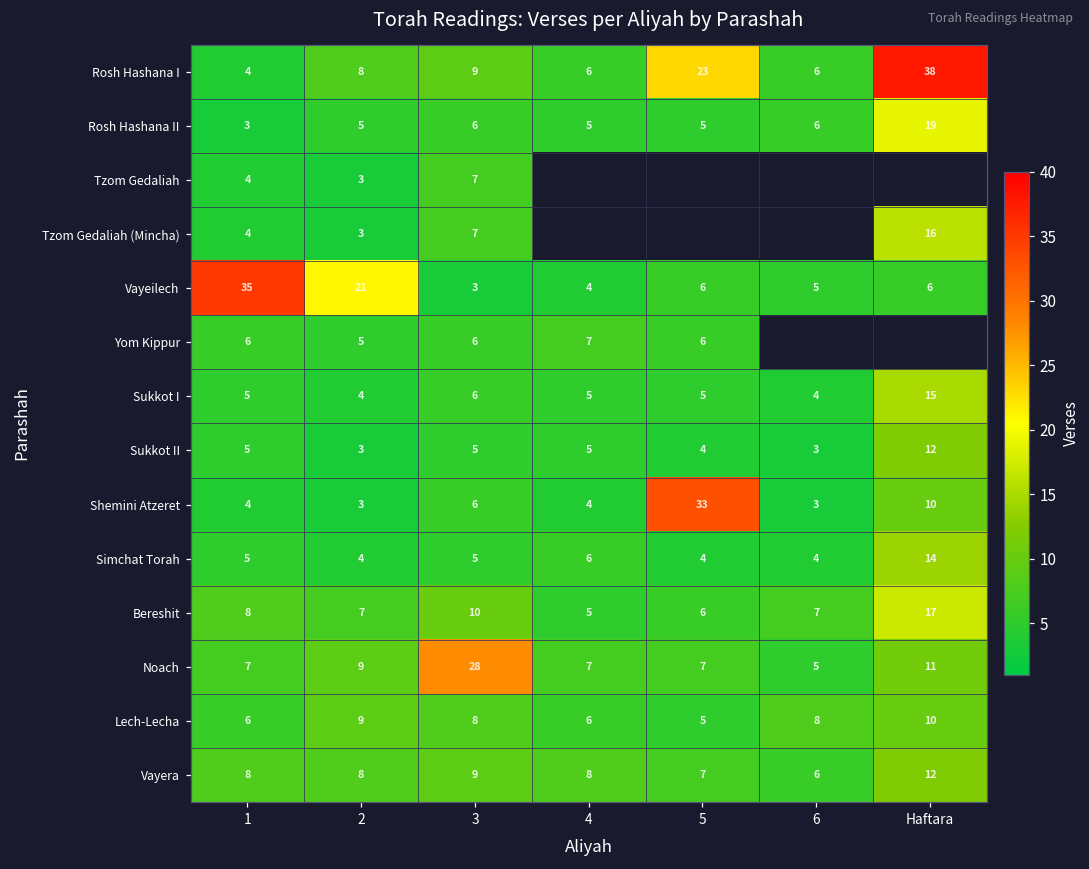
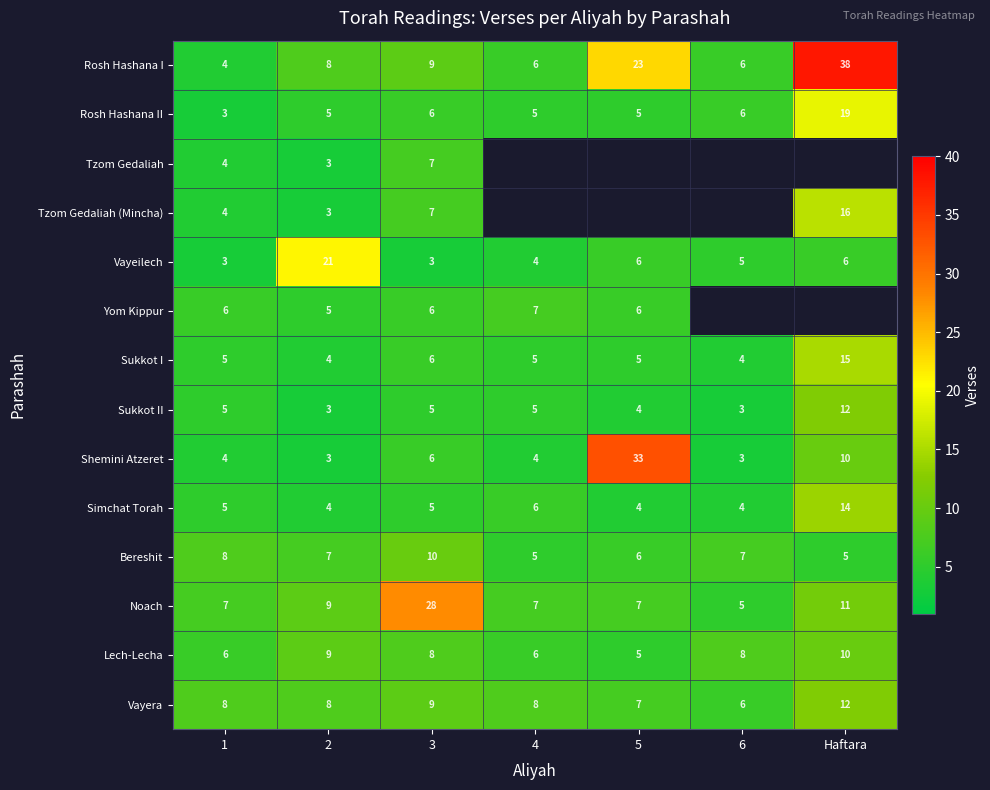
  {
    "Rosh Hashana I": {
      "1": 4,
      "2": 8,
      "3": 9,
      "4": 6,
      "5": 23,
      "6": 6,
      "Haftara": 38
    },
    "Rosh Hashana II": {
      "1": 3,
      "2": 5,
      "3": 6,
      "4": 5,
      "5": 5,
      "6": 6,
      "Haftara": 19
    },
    "Tzom Gedaliah": {
      "1": 4,
      "2": 3,
      "3": 7
    },
    "Tzom Gedaliah (Mincha)": {
      "1": 4,
      "2": 3,
      "3": 7,
      "Haftara": 16
    },
    "Vayeilech": {
-     "1": 35,
+     "1": 3,
      "2": 21,
      "3": 3,
      "4": 4,
      "5": 6,
      "6": 5,
      "Haftara": 6
    },
    "Yom Kippur": {
      "1": 6,
      "2": 5,
      "3": 6,
      "4": 7,
      "5": 6
    },
    "Sukkot I": {
      "1": 5,
      "2": 4,
      "3": 6,
      "4": 5,
      "5": 5,
      "6": 4,
      "Haftara": 15
    },
    "Sukkot II": {
      "1": 5,
      "2": 3,
      "3": 5,
      "4": 5,
      "5": 4,
      "6": 3,
      "Haftara": 12
    },
    "Shemini Atzeret": {
      "1": 4,
      "2": 3,
      "3": 6,
      "4": 4,
      "5": 33,
      "6": 3,
      "Haftara": 10
    },
    "Simchat Torah": {
      "1": 5,
      "2": 4,
      "3": 5,
      "4": 6,
      "5": 4,
      "6": 4,
      "Haftara": 14
    },
    "Bereshit": {
      "1": 8,
      "2": 7,
      "3": 10,
      "4": 5,
      "5": 6,
      "6": 7,
-     "Haftara": 17
+     "Haftara": 5
    },
    "Noach": {
      "1": 7,
      "2": 9,
      "3": 28,
      "4": 7,
      "5": 7,
      "6": 5,
      "Haftara": 11
    },
    "Lech-Lecha": {
      "1": 6,
      "2": 9,
      "3": 8,
      "4": 6,
      "5": 5,
      "6": 8,
      "Haftara": 10
    },
    "Vayera": {
      "1": 8,
      "2": 8,
      "3": 9,
      "4": 8,
      "5": 7,
      "6": 6,
      "Haftara": 12
    }
  }
